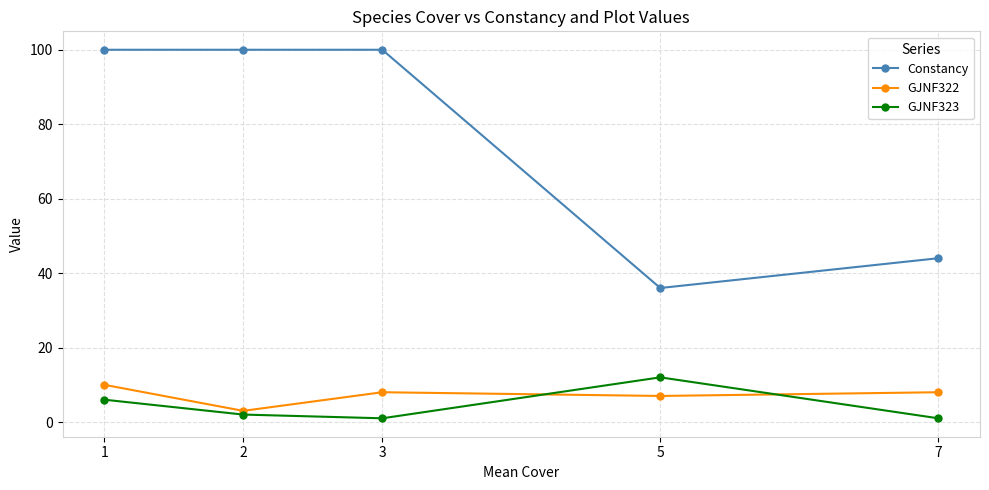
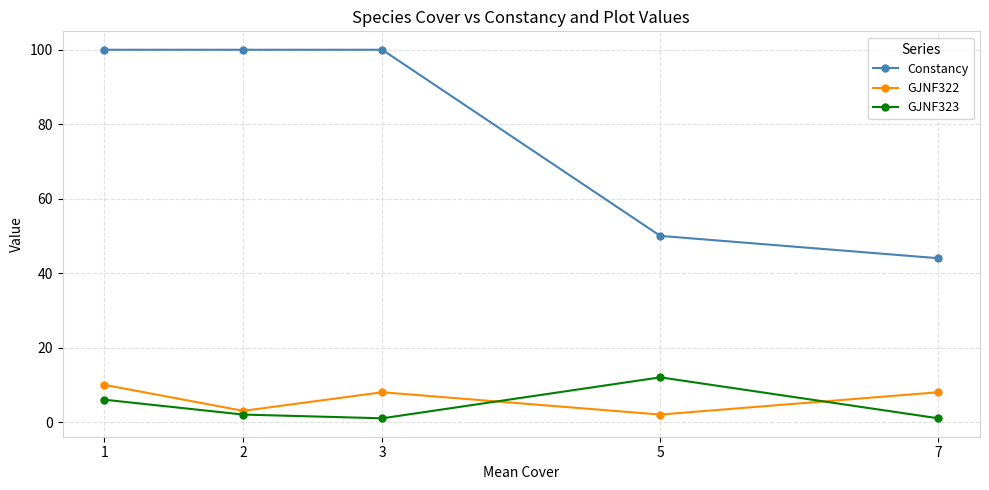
  {
    "Constancy": {
      "1": 100,
      "2": 100,
      "3": 100,
-     "5": 36,
+     "5": 50,
      "7": 44
    },
    "GJNF322": {
      "1": 10,
      "2": 3,
      "3": 8,
-     "5": 7,
+     "5": 2,
      "7": 8
    },
    "GJNF323": {
      "1": 6,
      "2": 2,
      "3": 1,
      "5": 12,
      "7": 1
    }
  }
